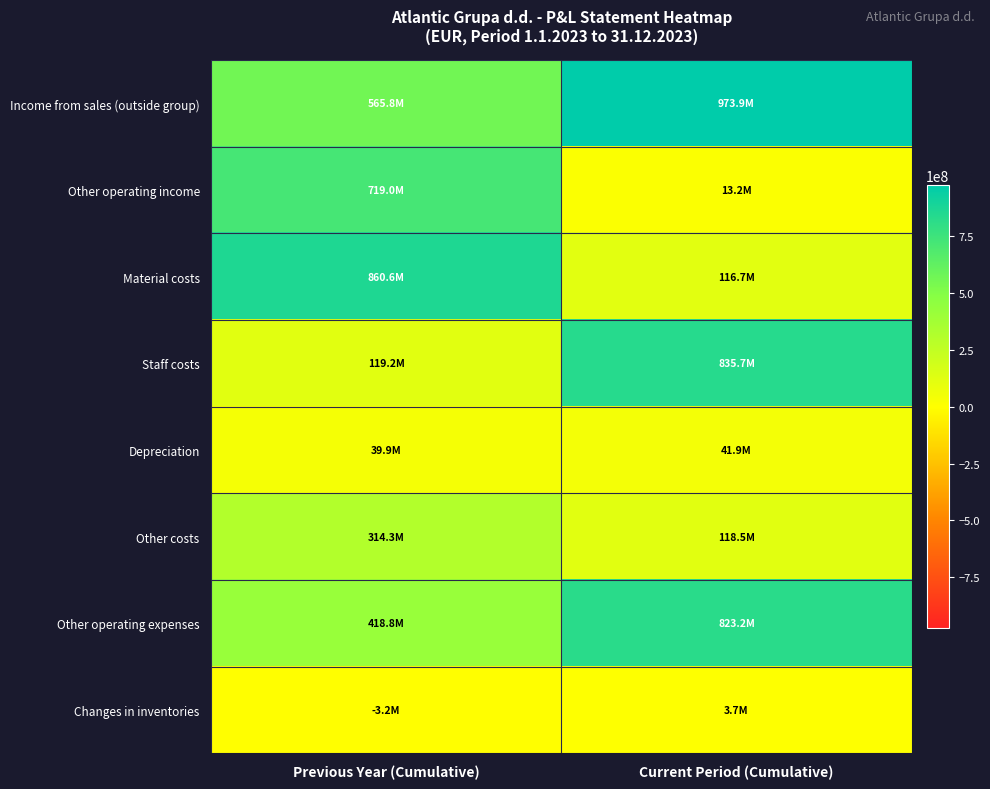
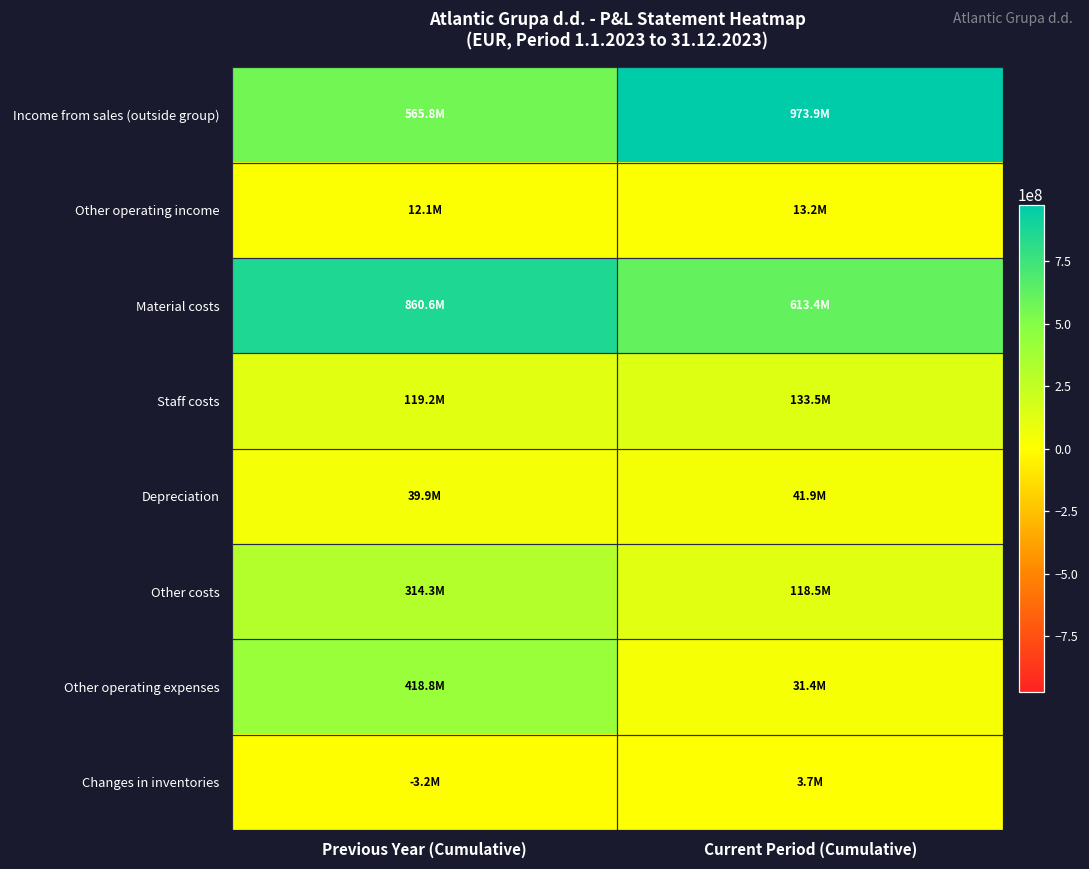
  {
    "Income from sales (outside group)": {
      "Previous Year (Cumulative)": "565.8M",
      "Current Period (Cumulative)": "973.9M"
    },
    "Other operating income": {
-     "Previous Year (Cumulative)": "719.0M",
+     "Previous Year (Cumulative)": "12.1M",
      "Current Period (Cumulative)": "13.2M"
    },
    "Material costs": {
      "Previous Year (Cumulative)": "860.6M",
-     "Current Period (Cumulative)": "116.7M"
+     "Current Period (Cumulative)": "613.4M"
    },
    "Staff costs": {
      "Previous Year (Cumulative)": "119.2M",
-     "Current Period (Cumulative)": "835.7M"
+     "Current Period (Cumulative)": "133.5M"
    },
    "Depreciation": {
      "Previous Year (Cumulative)": "39.9M",
      "Current Period (Cumulative)": "41.9M"
    },
    "Other costs": {
      "Previous Year (Cumulative)": "314.3M",
      "Current Period (Cumulative)": "118.5M"
    },
    "Other operating expenses": {
      "Previous Year (Cumulative)": "418.8M",
-     "Current Period (Cumulative)": "823.2M"
+     "Current Period (Cumulative)": "31.4M"
    },
    "Changes in inventories": {
      "Previous Year (Cumulative)": "-3.2M",
      "Current Period (Cumulative)": "3.7M"
    }
  }
